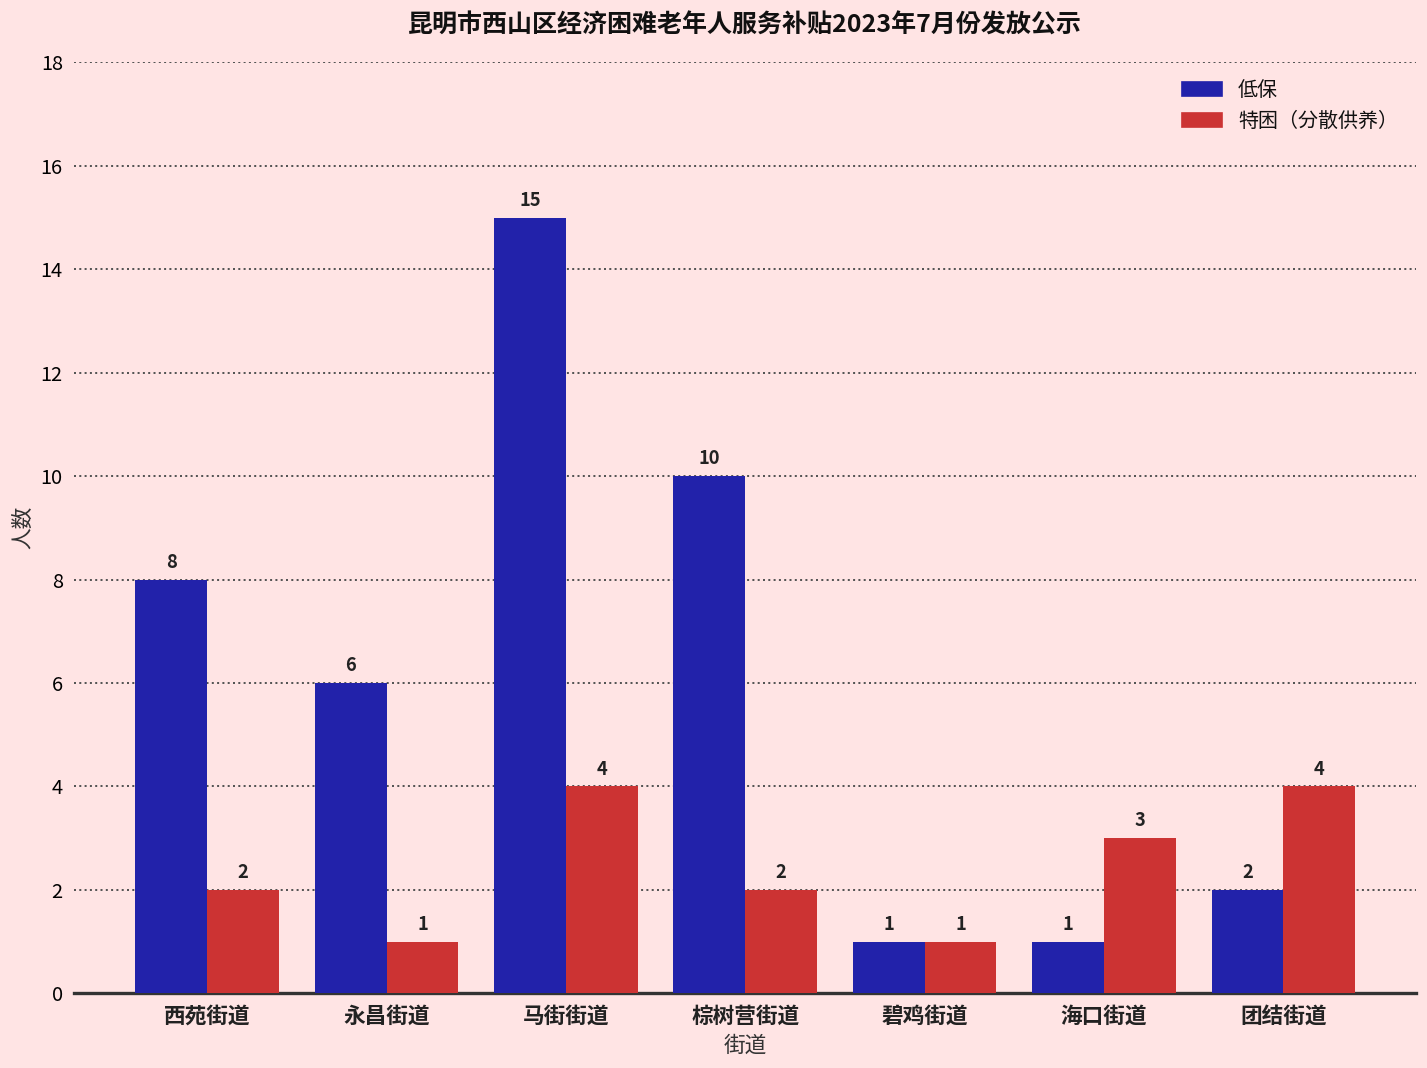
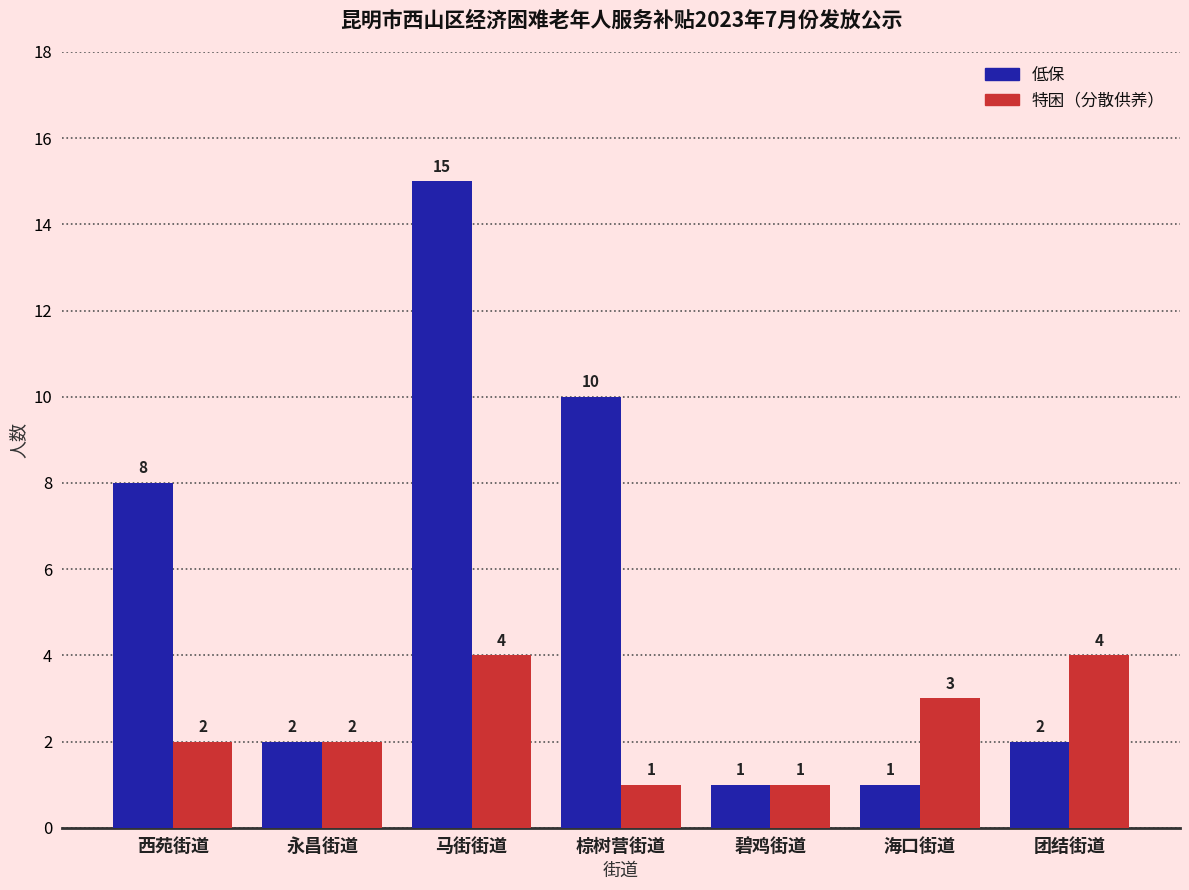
  {
    "低保": {
      "西苑街道": 8,
-     "永昌街道": 6,
+     "永昌街道": 2,
      "马街街道": 15,
      "棕树营街道": 10,
      "碧鸡街道": 1,
      "海口街道": 1,
      "团结街道": 2
    },
    "特困（分散供养）": {
      "西苑街道": 2,
-     "永昌街道": 1,
+     "永昌街道": 2,
      "马街街道": 4,
-     "棕树营街道": 2,
+     "棕树营街道": 1,
      "碧鸡街道": 1,
      "海口街道": 3,
      "团结街道": 4
    }
  }
